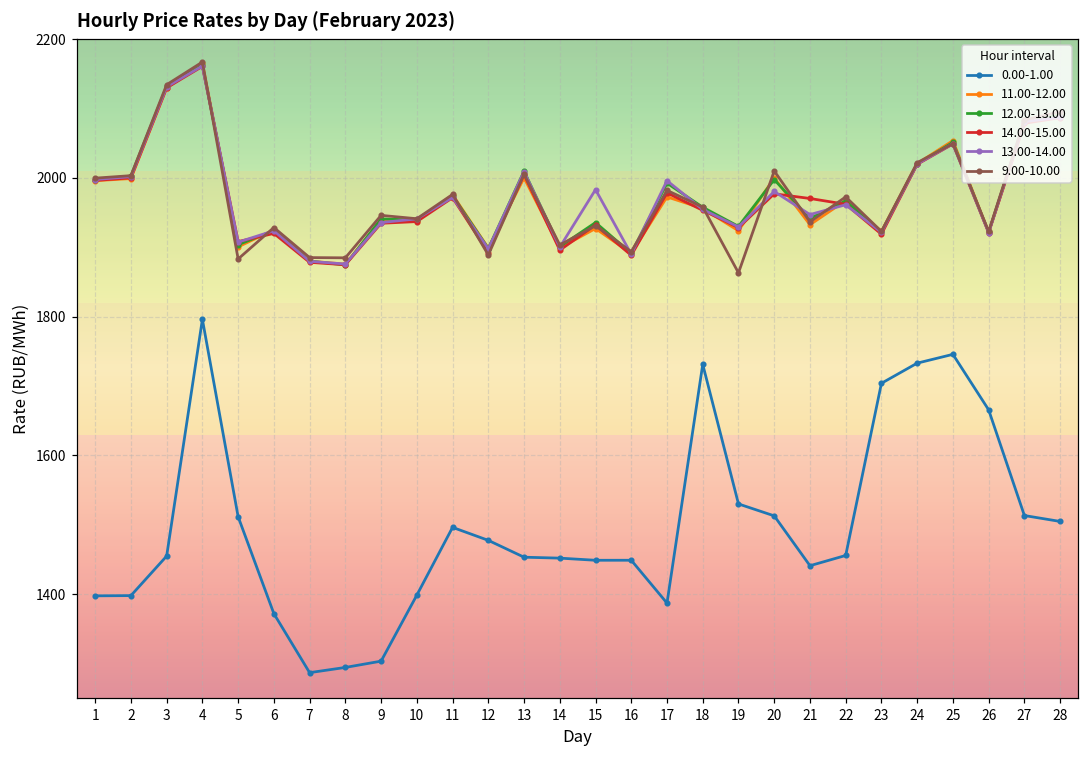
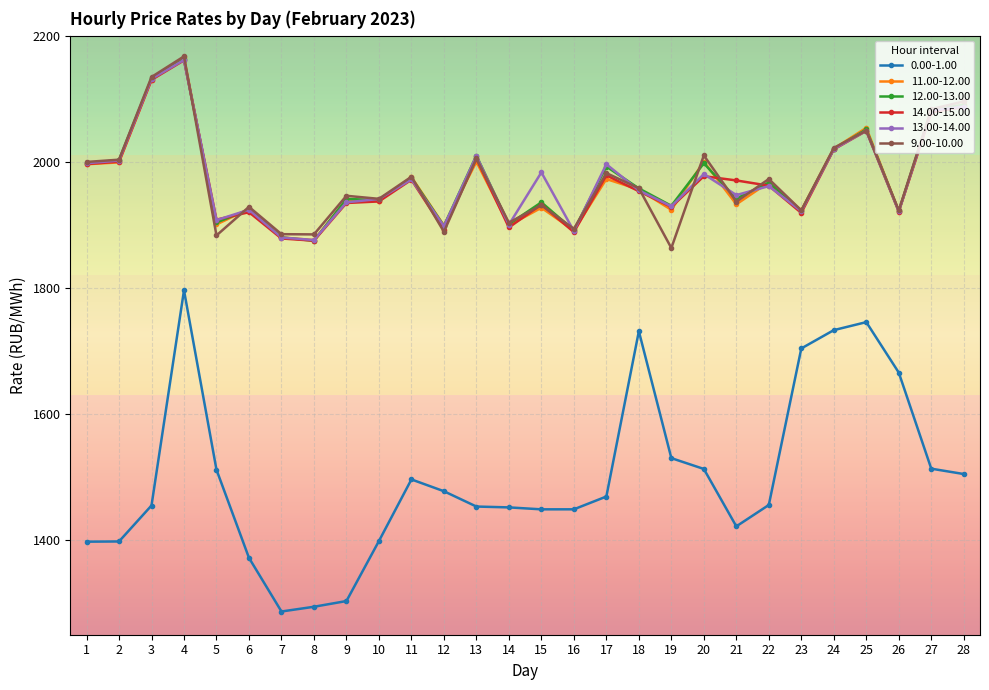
  {
    "0.00-1.00": {
      "1": 1400,
      "2": 1400,
      "3": 1450,
      "4": 1800,
      "5": 1510,
      "6": 1370,
      "7": 1290,
      "8": 1290,
      "9": 1300,
      "10": 1400,
      "11": 1500,
      "12": 1480,
      "13": 1450,
      "14": 1450,
      "15": 1450,
      "16": 1450,
-     "17": 1390,
+     "17": 1470,
      "18": 1730,
      "19": 1530,
      "20": 1510,
-     "21": 1440,
+     "21": 1420,
      "22": 1460,
      "23": 1700,
      "24": 1730,
      "25": 1750,
      "26": 1670,
      "27": 1510,
      "28": 1500
    },
    "11.00-12.00": {
      "13": 2000,
      "15": 1930,
      "17": 1970,
      "19": 1920,
      "21": 1930
    },
    "12.00-13.00": {
      "21": 1940
    },
    "14.00-15.00": {
      "21": 1970
    },
    "13.00-14.00": {
      "15": 1980,
      "21": 1950
    },
    "9.00-10.00": {
      "5": 1880,
      "7": 1890,
      "8": 1880,
      "9": 1950,
      "19": 1860,
      "20": 2010,
      "21": 1940,
      "22": 1970
    }
  }
